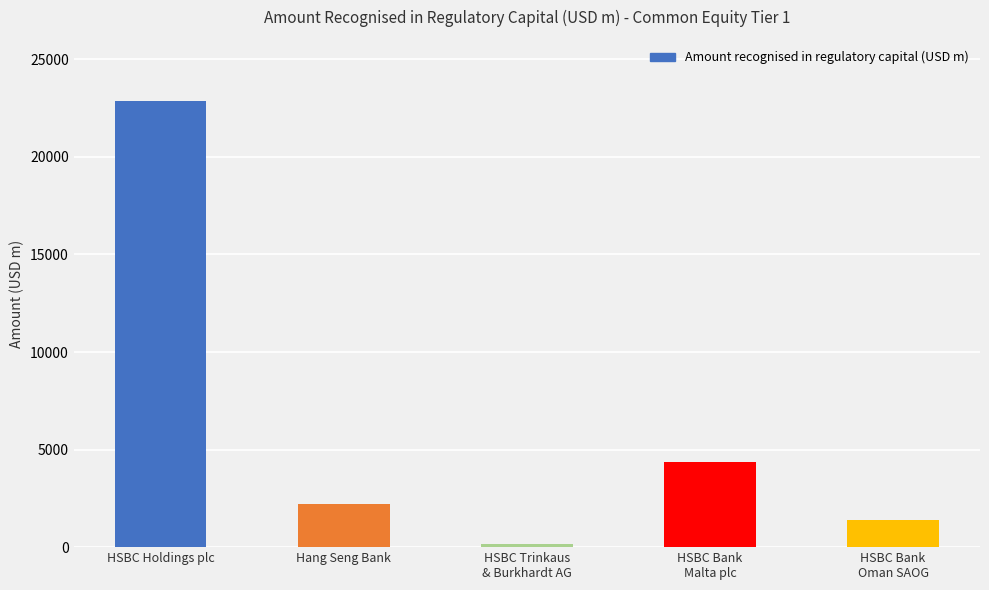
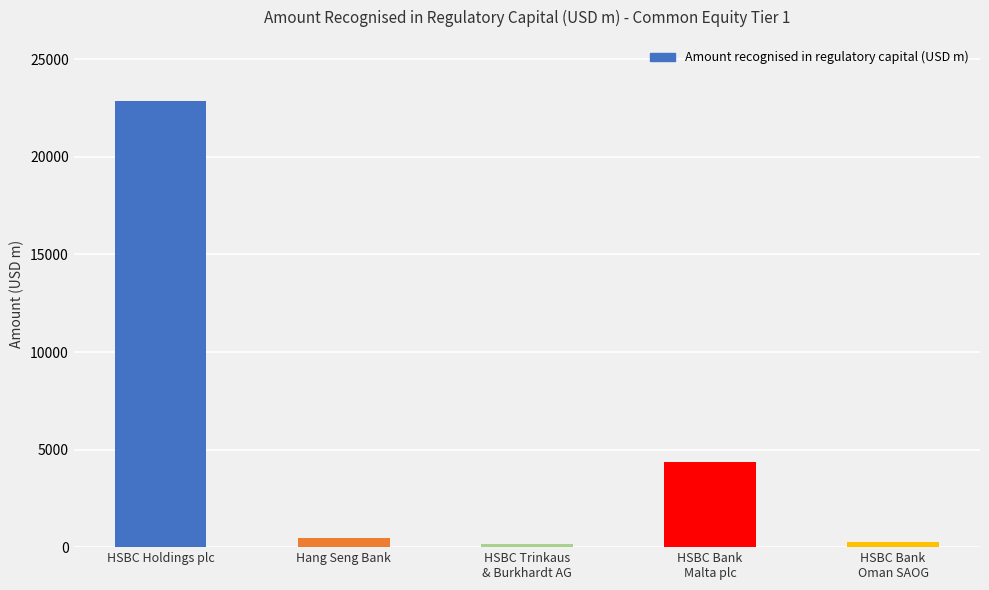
  {
    "HSBC Holdings plc": 22800,
-   "Hang Seng Bank": 2200,
+   "Hang Seng Bank": 500,
    "HSBC Trinkaus & Burkhardt AG": 200,
    "HSBC Bank Malta plc": 4400,
-   "HSBC Bank Oman SAOG": 1400
+   "HSBC Bank Oman SAOG": 300
  }
